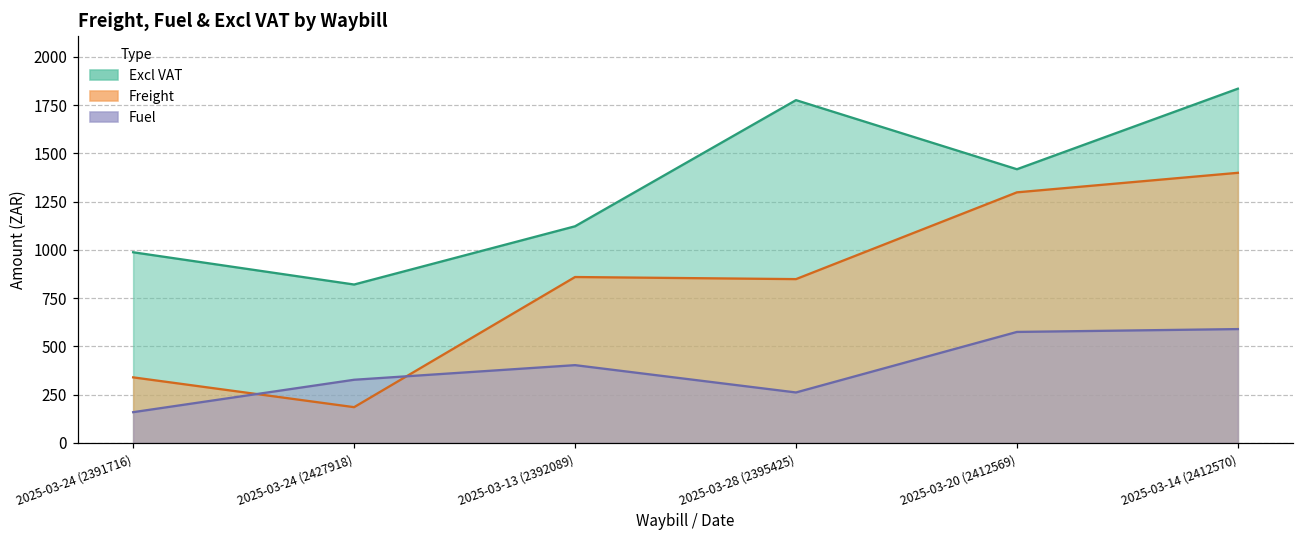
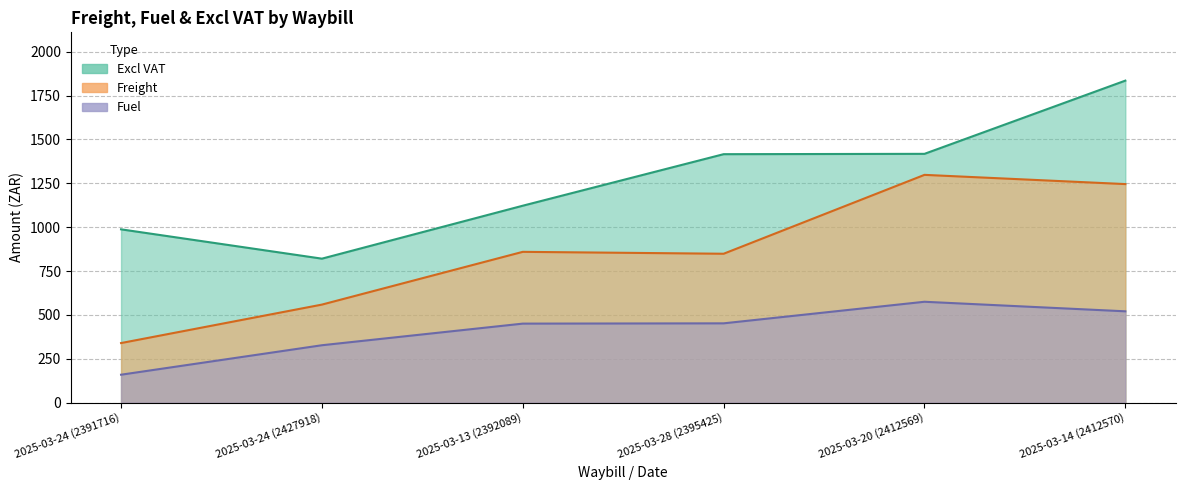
  {
    "Excl VAT": {
      "2025-03-24 (2391716)": 990,
      "2025-03-24 (2427918)": 820,
      "2025-03-13 (2392089)": 1120,
-     "2025-03-28 (2395425)": 1780,
+     "2025-03-28 (2395425)": 1420,
      "2025-03-20 (2412569)": 1420,
      "2025-03-14 (2412570)": 1840
    },
    "Freight": {
      "2025-03-24 (2391716)": 340,
-     "2025-03-24 (2427918)": 190,
+     "2025-03-24 (2427918)": 560,
      "2025-03-13 (2392089)": 860,
      "2025-03-28 (2395425)": 850,
      "2025-03-20 (2412569)": 1300,
-     "2025-03-14 (2412570)": 1400
+     "2025-03-14 (2412570)": 1250
    },
    "Fuel": {
      "2025-03-24 (2391716)": 160,
      "2025-03-24 (2427918)": 330,
-     "2025-03-13 (2392089)": 400,
-     "2025-03-28 (2395425)": 260,
+     "2025-03-13 (2392089)": 450,
+     "2025-03-28 (2395425)": 450,
      "2025-03-20 (2412569)": 570,
-     "2025-03-14 (2412570)": 590
+     "2025-03-14 (2412570)": 520
    }
  }
